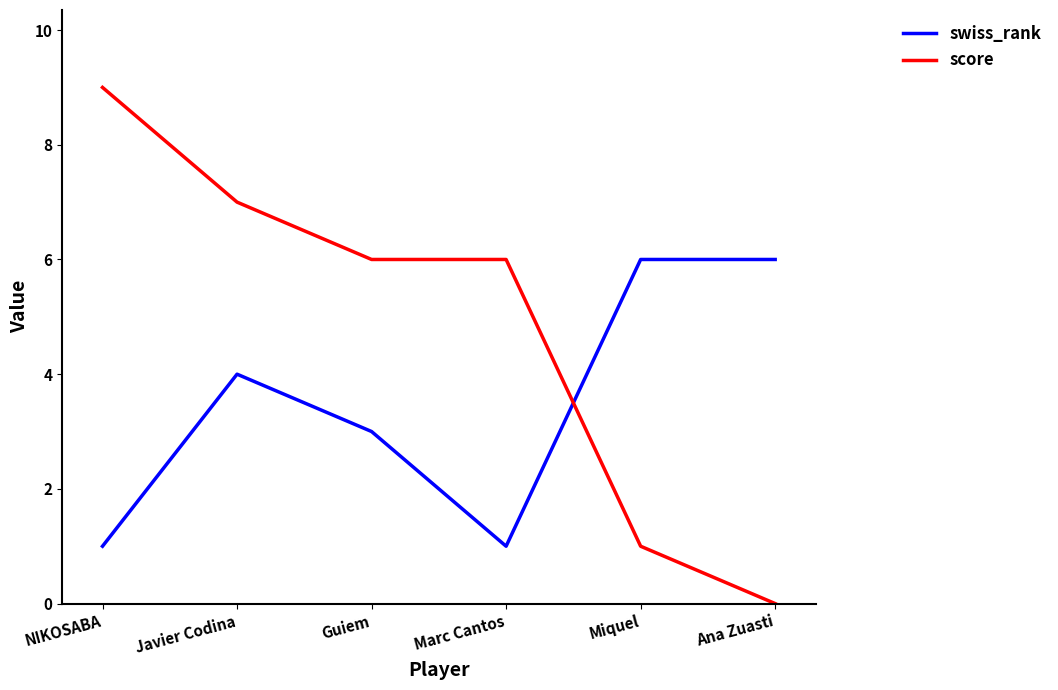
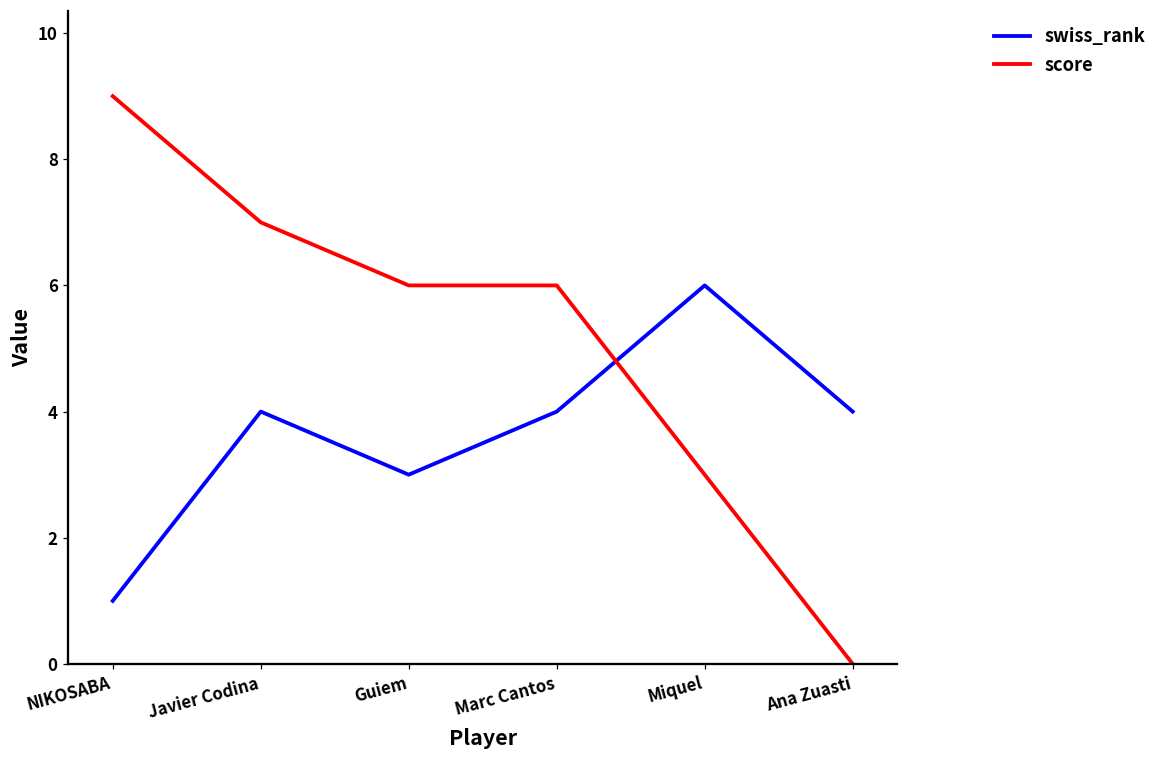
  {
    "swiss_rank": {
      "NIKOSABA": 1,
      "Javier Codina": 4,
      "Guiem": 3,
-     "Marc Cantos": 1,
+     "Marc Cantos": 4,
      "Miquel": 6,
-     "Ana Zuasti": 6
+     "Ana Zuasti": 4
    },
    "score": {
      "NIKOSABA": 9,
      "Javier Codina": 7,
      "Guiem": 6,
      "Marc Cantos": 6,
-     "Miquel": 1,
+     "Miquel": 3,
      "Ana Zuasti": 0
    }
  }
